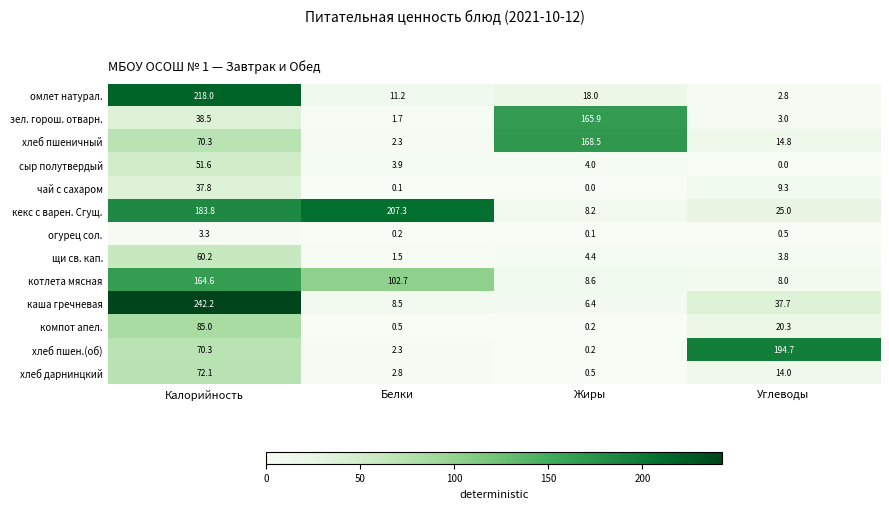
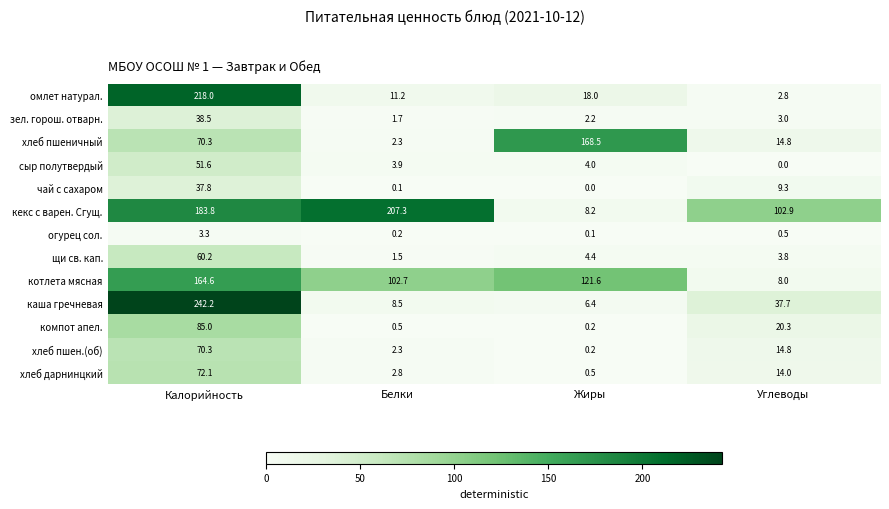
  {
    "омлет натурал.": {
      "Калорийность": 218.0,
      "Белки": 11.2,
      "Жиры": 18.0,
      "Углеводы": 2.8
    },
    "зел. горош. отварн.": {
      "Калорийность": 38.5,
      "Белки": 1.7,
-     "Жиры": 165.9,
+     "Жиры": 2.2,
      "Углеводы": 3.0
    },
    "хлеб пшеничный": {
      "Калорийность": 70.3,
      "Белки": 2.3,
      "Жиры": 168.5,
      "Углеводы": 14.8
    },
    "сыр полутвердый": {
      "Калорийность": 51.6,
      "Белки": 3.9,
      "Жиры": 4.0,
      "Углеводы": 0.0
    },
    "чай с сахаром": {
      "Калорийность": 37.8,
      "Белки": 0.1,
      "Жиры": 0.0,
      "Углеводы": 9.3
    },
    "кекс с варен. Сгущ.": {
      "Калорийность": 183.8,
      "Белки": 207.3,
      "Жиры": 8.2,
-     "Углеводы": 25.0
+     "Углеводы": 102.9
    },
    "огурец сол.": {
      "Калорийность": 3.3,
      "Белки": 0.2,
      "Жиры": 0.1,
      "Углеводы": 0.5
    },
    "щи св. кап.": {
      "Калорийность": 60.2,
      "Белки": 1.5,
      "Жиры": 4.4,
      "Углеводы": 3.8
    },
    "котлета мясная": {
      "Калорийность": 164.6,
      "Белки": 102.7,
-     "Жиры": 8.6,
+     "Жиры": 121.6,
      "Углеводы": 8.0
    },
    "каша гречневая": {
      "Калорийность": 242.2,
      "Белки": 8.5,
      "Жиры": 6.4,
      "Углеводы": 37.7
    },
    "компот апел.": {
      "Калорийность": 85.0,
      "Белки": 0.5,
      "Жиры": 0.2,
      "Углеводы": 20.3
    },
    "хлеб пшен.(об)": {
      "Калорийность": 70.3,
      "Белки": 2.3,
      "Жиры": 0.2,
-     "Углеводы": 194.7
+     "Углеводы": 14.8
    },
    "хлеб дарнинцкий": {
      "Калорийность": 72.1,
      "Белки": 2.8,
      "Жиры": 0.5,
      "Углеводы": 14.0
    }
  }
